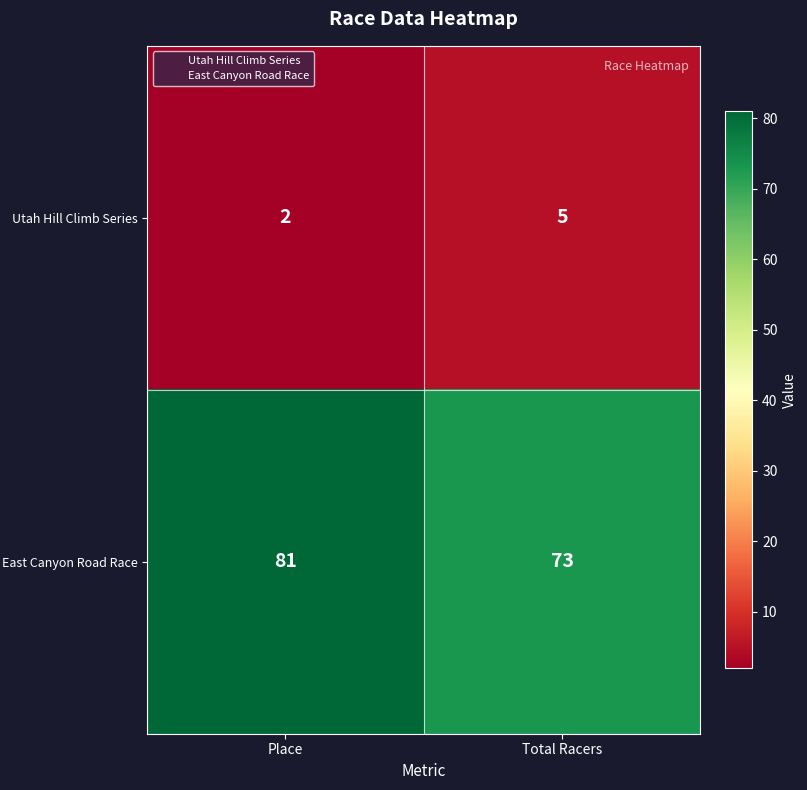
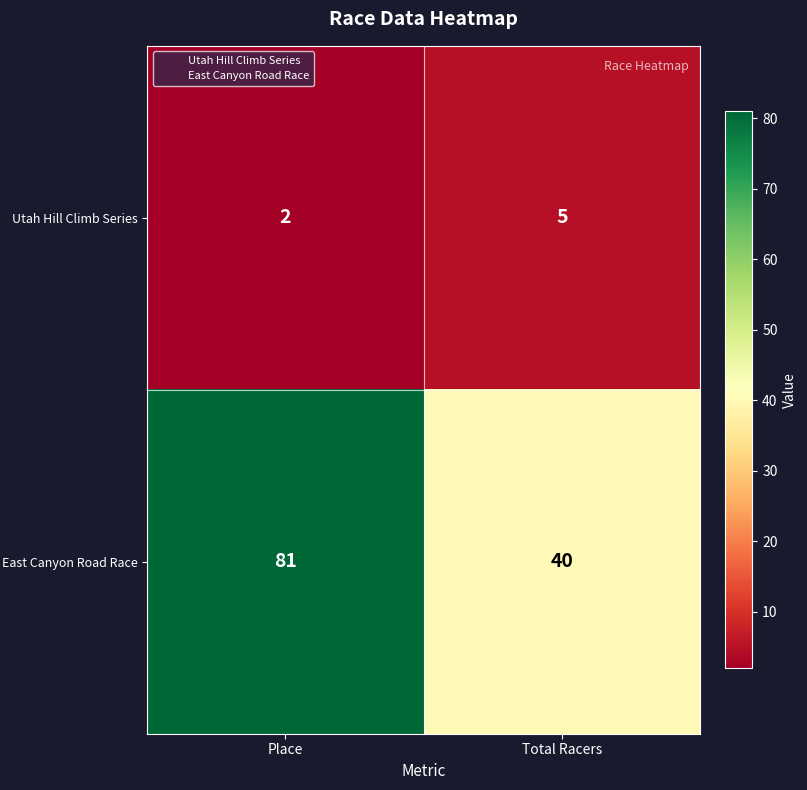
  {
    "East Canyon Road Race": {
-     "Total Racers": 73
+     "Total Racers": 40
    }
  }
